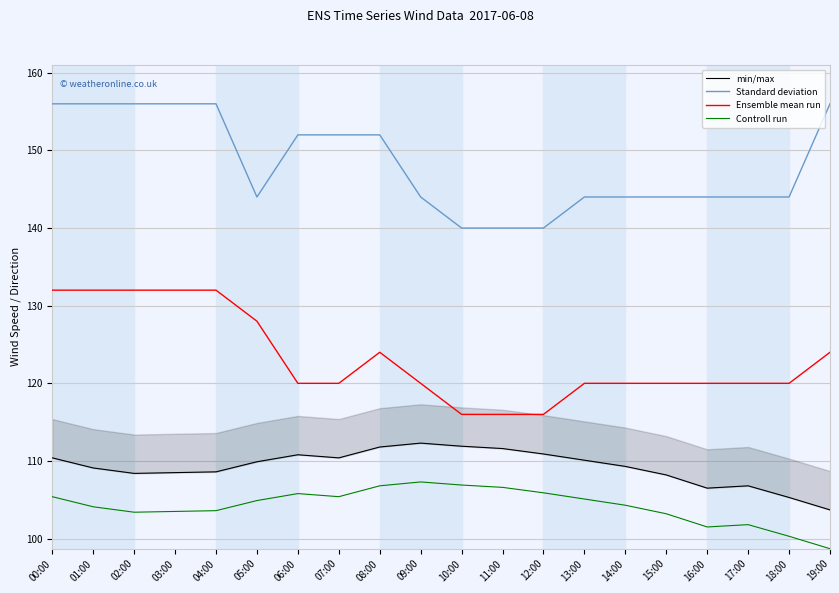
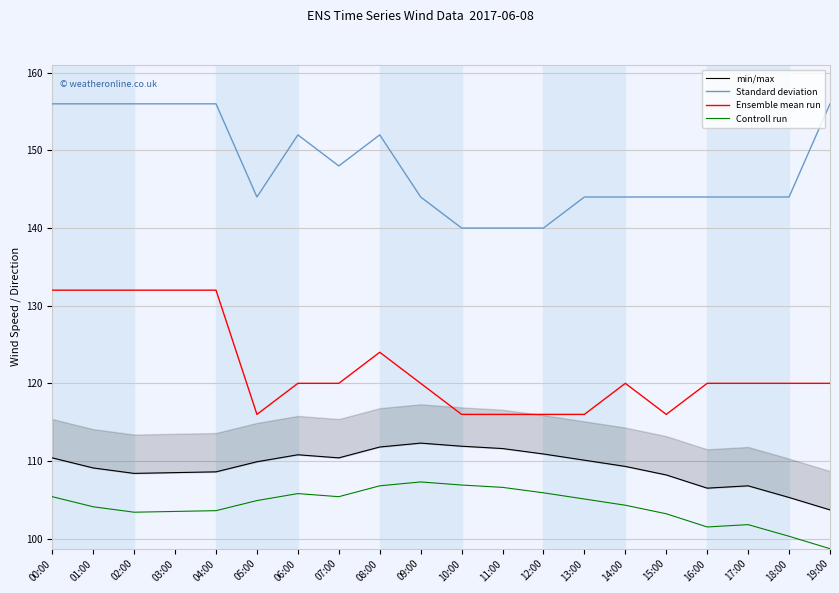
  {
    "Standard deviation": {
      "00:00": 156,
      "01:00": 156,
      "02:00": 156,
      "03:00": 156,
      "04:00": 156,
      "05:00": 144,
      "06:00": 152,
-     "07:00": 152,
+     "07:00": 148,
      "08:00": 152,
      "09:00": 144,
      "10:00": 140,
      "11:00": 140,
      "12:00": 140,
      "13:00": 144,
      "14:00": 144,
      "15:00": 144,
      "16:00": 144,
      "17:00": 144,
      "18:00": 144,
      "19:00": 156
    },
    "Ensemble mean run": {
      "00:00": 132,
      "01:00": 132,
      "02:00": 132,
      "03:00": 132,
      "04:00": 132,
-     "05:00": 128,
+     "05:00": 116,
      "06:00": 120,
      "07:00": 120,
      "08:00": 124,
      "09:00": 120,
      "10:00": 116,
      "11:00": 116,
-     "13:00": 120,
+     "13:00": 116,
      "14:00": 120,
-     "15:00": 120,
+     "15:00": 116,
      "16:00": 120,
      "17:00": 120,
      "18:00": 120,
-     "19:00": 124
+     "19:00": 120
    },
    "Controll run": {
      "00:00": 105,
      "01:00": 104,
      "02:00": 103,
      "03:00": 104,
      "04:00": 104,
      "05:00": 105,
      "06:00": 106,
      "07:00": 105,
      "08:00": 107,
      "09:00": 107,
      "10:00": 107,
      "11:00": 107,
      "12:00": 106,
      "13:00": 105,
      "14:00": 104,
      "15:00": 103,
      "16:00": 102,
      "17:00": 102,
      "18:00": 100,
      "19:00": 99
    }
  }
